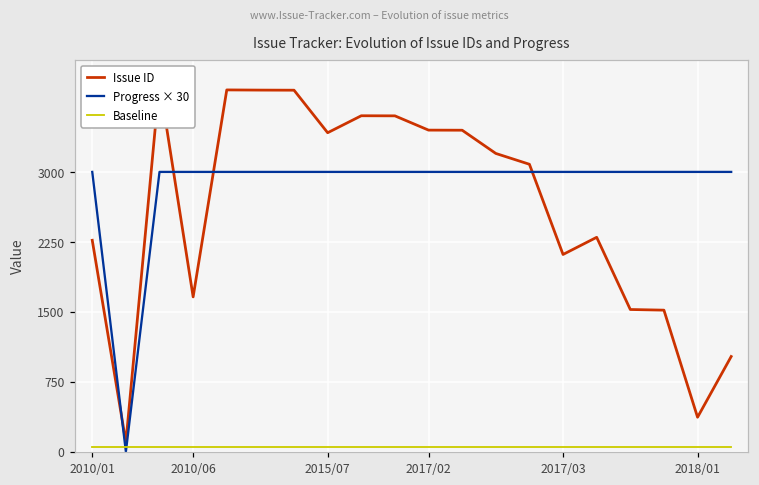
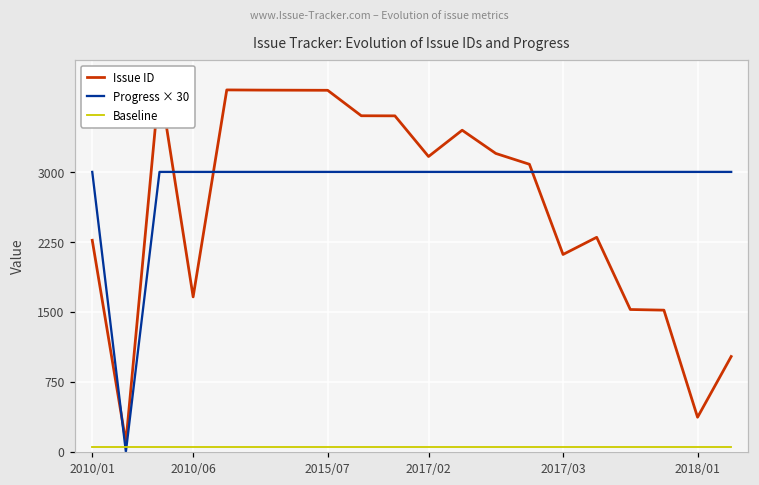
  {
    "Issue ID": {
      "2010/01": 2300,
      "2010/06": 1700,
-     "2015/07": 3400,
-     "2017/02": 3400,
+     "2015/07": 3900,
+     "2017/02": 3200,
      "2017/03": 2100,
      "2018/01": 400
    },
    "Progress × 30": {
      "2010/01": 3000,
      "2010/06": 3000,
      "2015/07": 3000,
      "2017/02": 3000,
      "2017/03": 3000,
      "2018/01": 3000
    },
    "Baseline": {
      "2010/01": 100,
      "2010/06": 100,
      "2015/07": 100,
      "2017/02": 100,
      "2017/03": 100,
      "2018/01": 100
    }
  }
